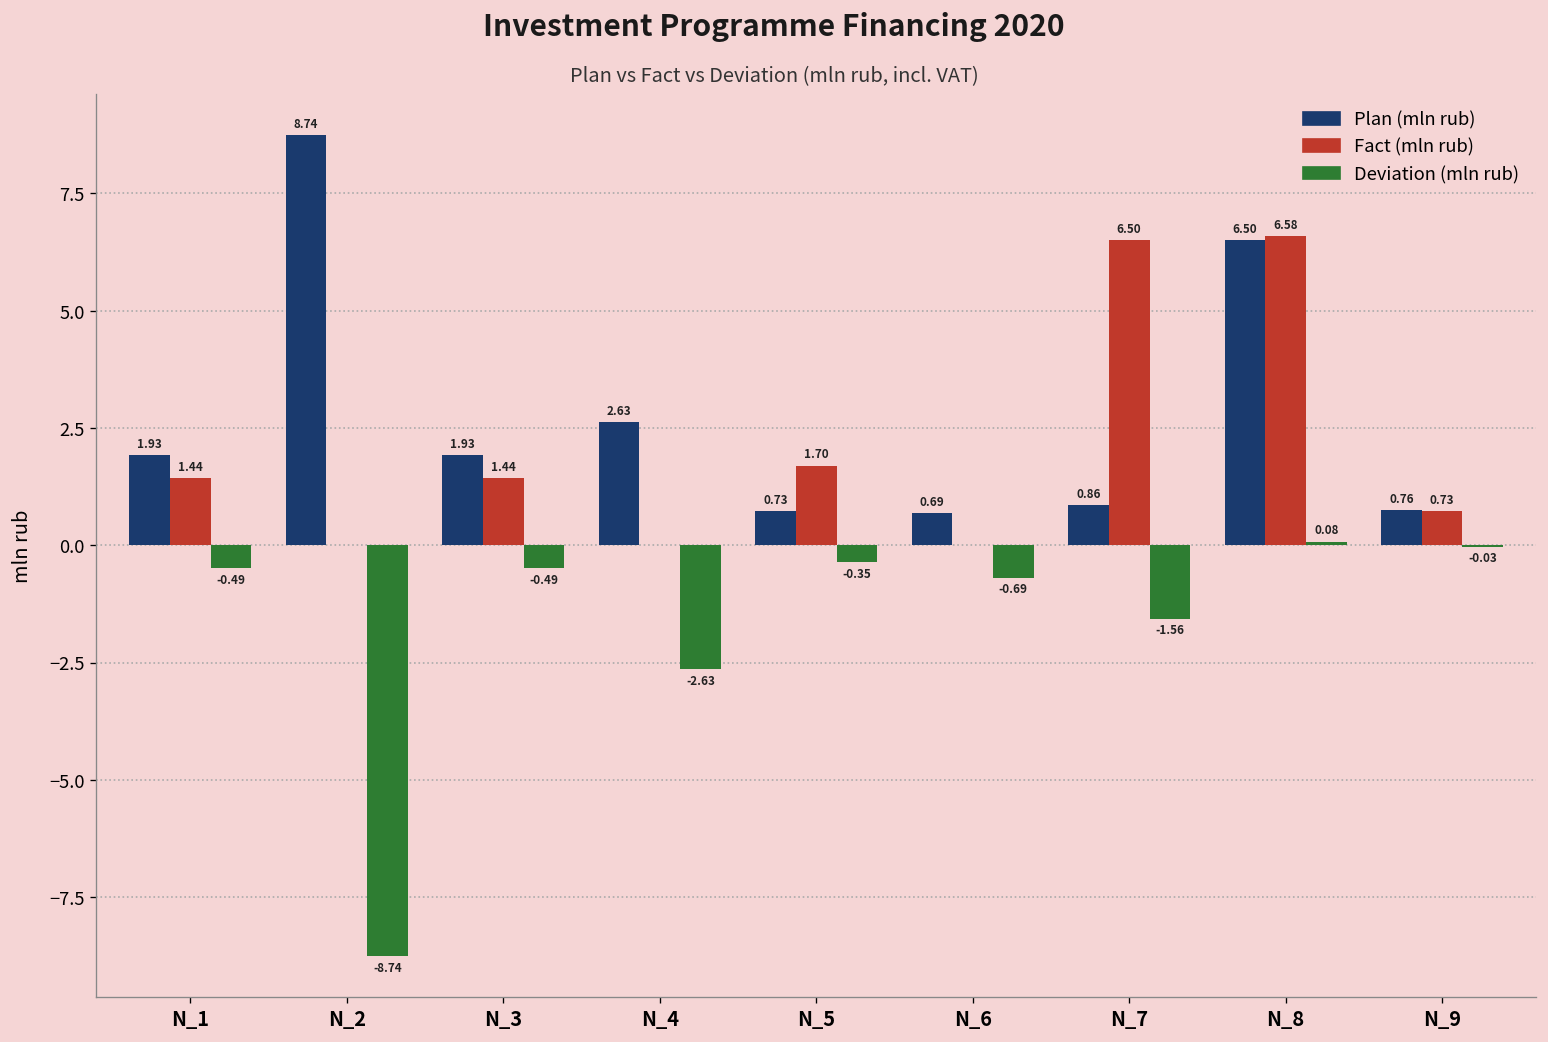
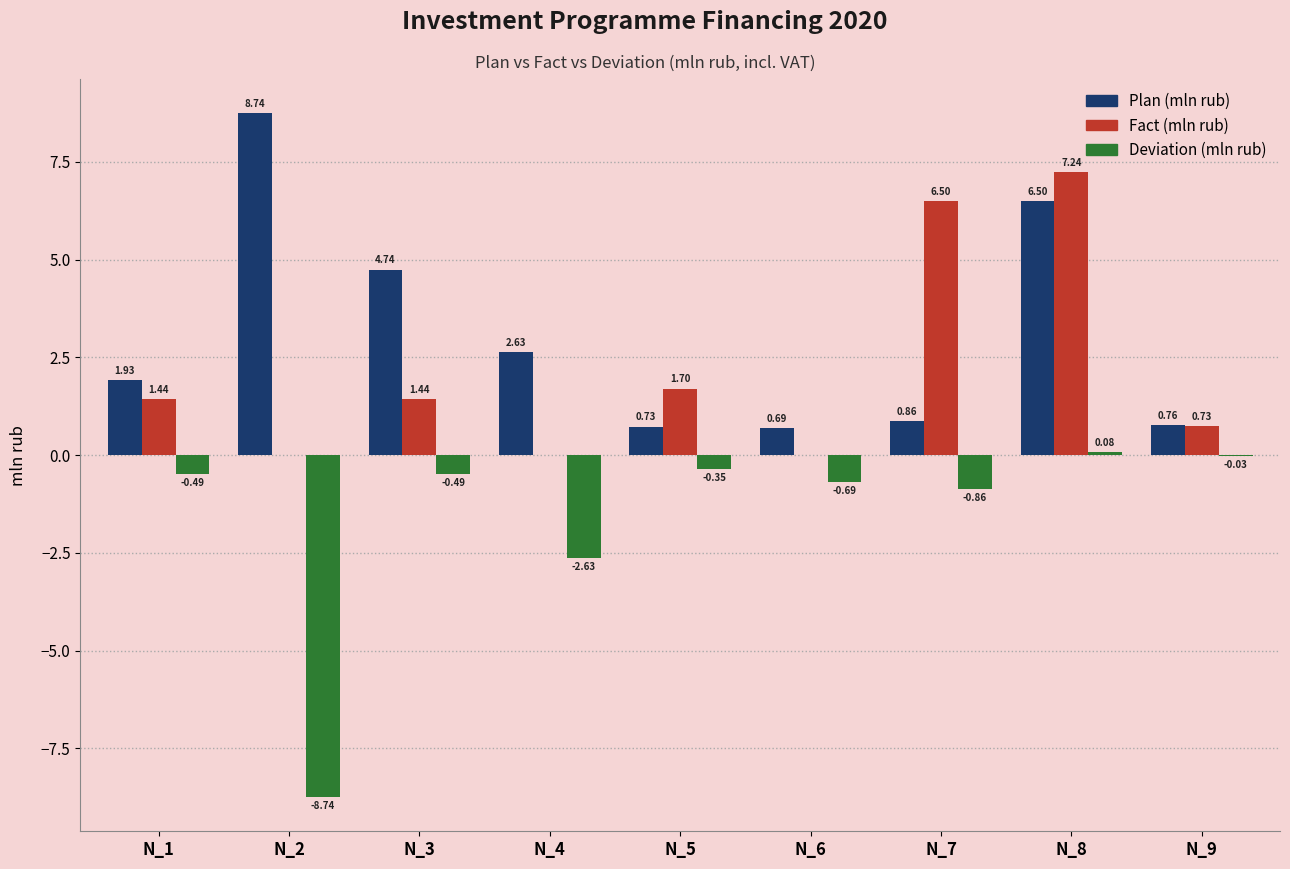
  {
    "Plan (mln rub)": {
      "N_1": 1.93,
      "N_2": 8.74,
-     "N_3": 1.93,
+     "N_3": 4.74,
      "N_4": 2.63,
      "N_5": 0.73,
      "N_6": 0.69,
      "N_7": 0.86,
      "N_8": 6.50,
      "N_9": 0.76
    },
    "Fact (mln rub)": {
      "N_1": 1.44,
      "N_3": 1.44,
      "N_5": 1.70,
      "N_7": 6.50,
-     "N_8": 6.58,
+     "N_8": 7.24,
      "N_9": 0.73
    },
    "Deviation (mln rub)": {
      "N_1": -0.49,
      "N_2": -8.74,
      "N_3": -0.49,
      "N_4": -2.63,
      "N_5": -0.35,
      "N_6": -0.69,
-     "N_7": -1.56,
+     "N_7": -0.86,
      "N_8": 0.08,
      "N_9": -0.03
    }
  }
